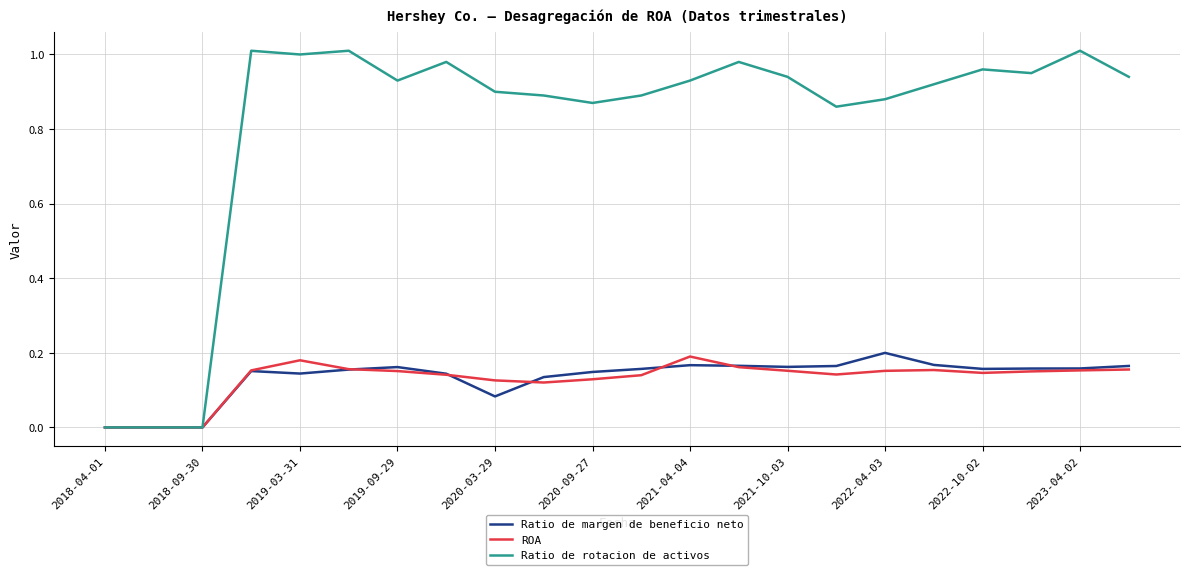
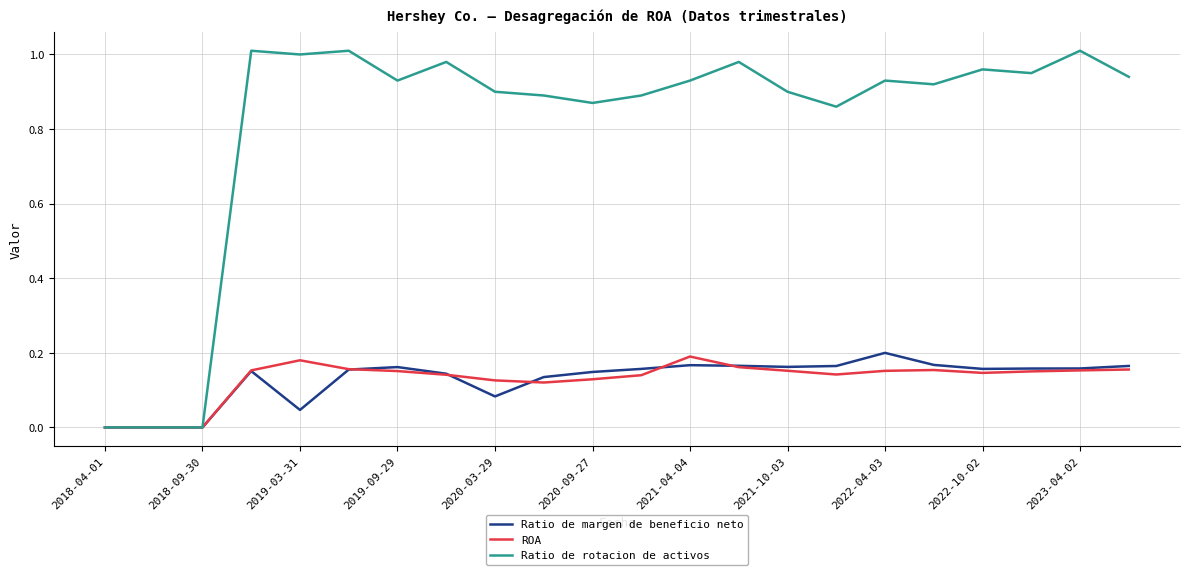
  {
    "Ratio de margen de beneficio neto": {
-     "2019-03-31": 0.14,
+     "2019-03-31": 0.05,
      "2019-09-29": 0.16,
      "2020-03-29": 0.08,
      "2020-09-27": 0.15,
      "2021-04-04": 0.17,
      "2021-10-03": 0.16,
      "2022-04-03": 0.20,
      "2022-10-02": 0.16
    },
    "ROA": {
      "2019-03-31": 0.18,
      "2019-09-29": 0.15,
      "2020-03-29": 0.13,
      "2020-09-27": 0.13,
      "2021-04-04": 0.19,
      "2021-10-03": 0.15,
      "2022-04-03": 0.15,
      "2022-10-02": 0.15
    },
    "Ratio de rotacion de activos": {
      "2019-03-31": 1.00,
      "2019-09-29": 0.93,
      "2020-03-29": 0.90,
      "2020-09-27": 0.87,
      "2021-04-04": 0.93,
-     "2021-10-03": 0.94,
-     "2022-04-03": 0.88,
+     "2021-10-03": 0.90,
+     "2022-04-03": 0.93,
      "2022-10-02": 0.96,
      "2023-04-02": 1.01
    }
  }
